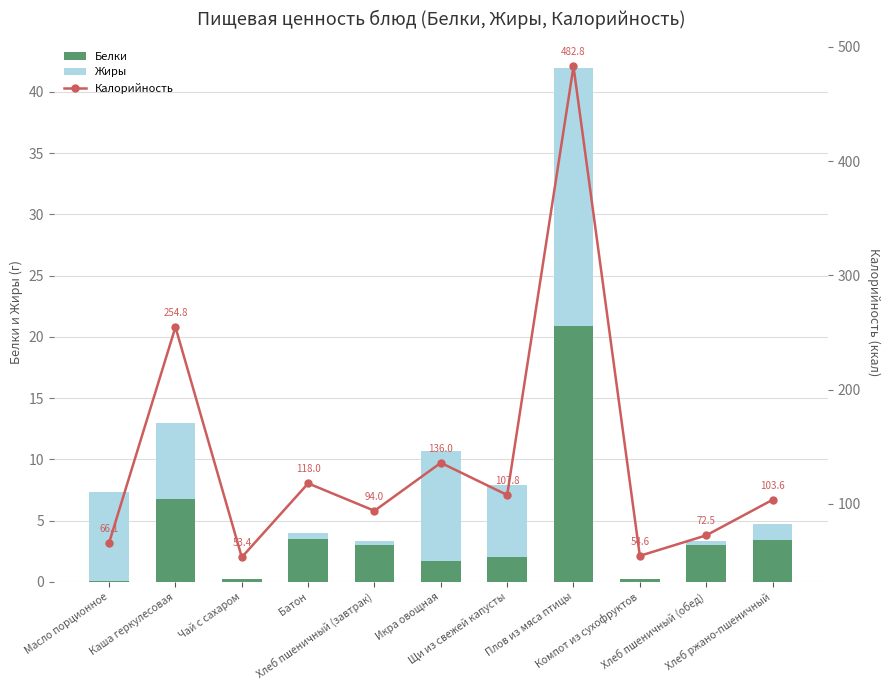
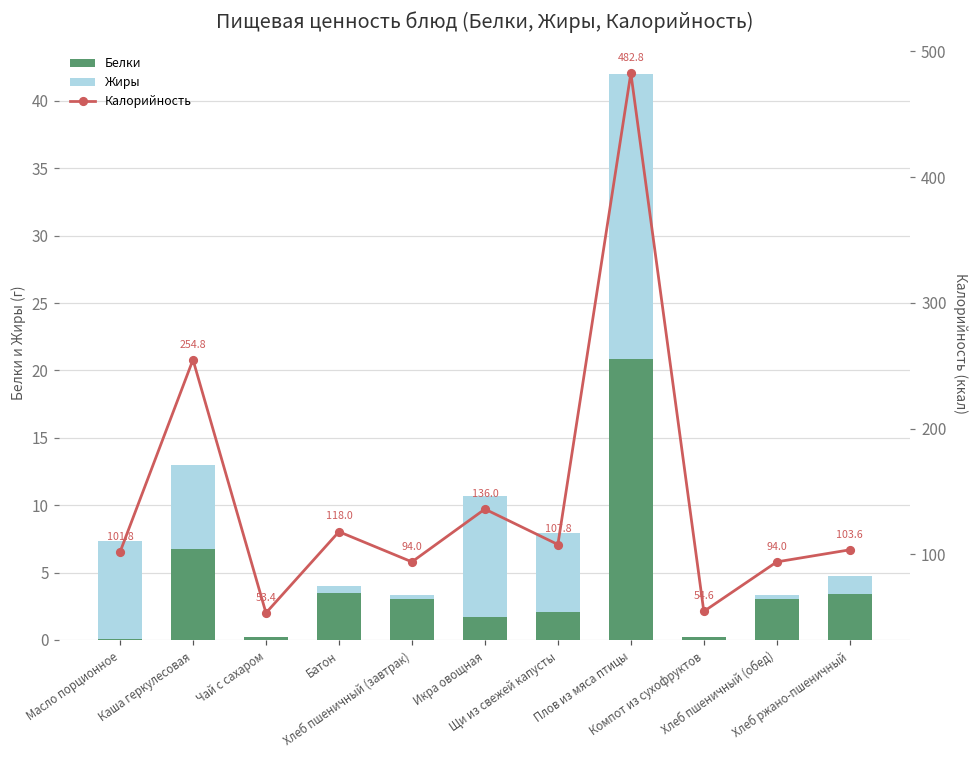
  {
    "Калорийность": {
-     "Масло порционное": 66.1,
+     "Масло порционное": 101.8,
      "Каша геркулесовая": 254.8,
      "Чай с сахаром": 53.4,
      "Батон": 118.0,
      "Хлеб пшеничный (завтрак)": 94.0,
      "Икра овощная": 136.0,
      "Щи из свежей капусты": 107.8,
      "Плов из мяса птицы": 482.8,
      "Компот из сухофруктов": 54.6,
-     "Хлеб пшеничный (обед)": 72.5,
+     "Хлеб пшеничный (обед)": 94.0,
      "Хлеб ржано-пшеничный": 103.6
    }
  }
